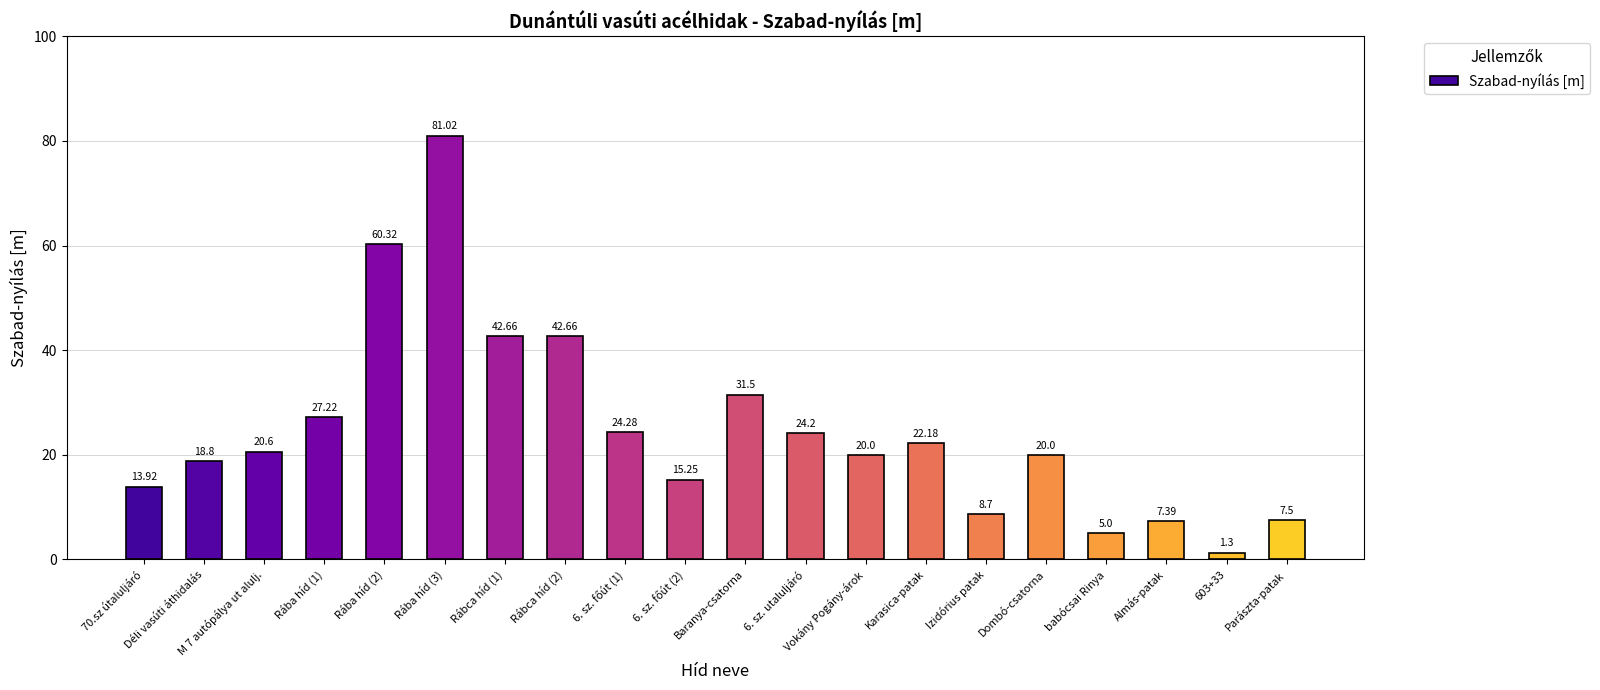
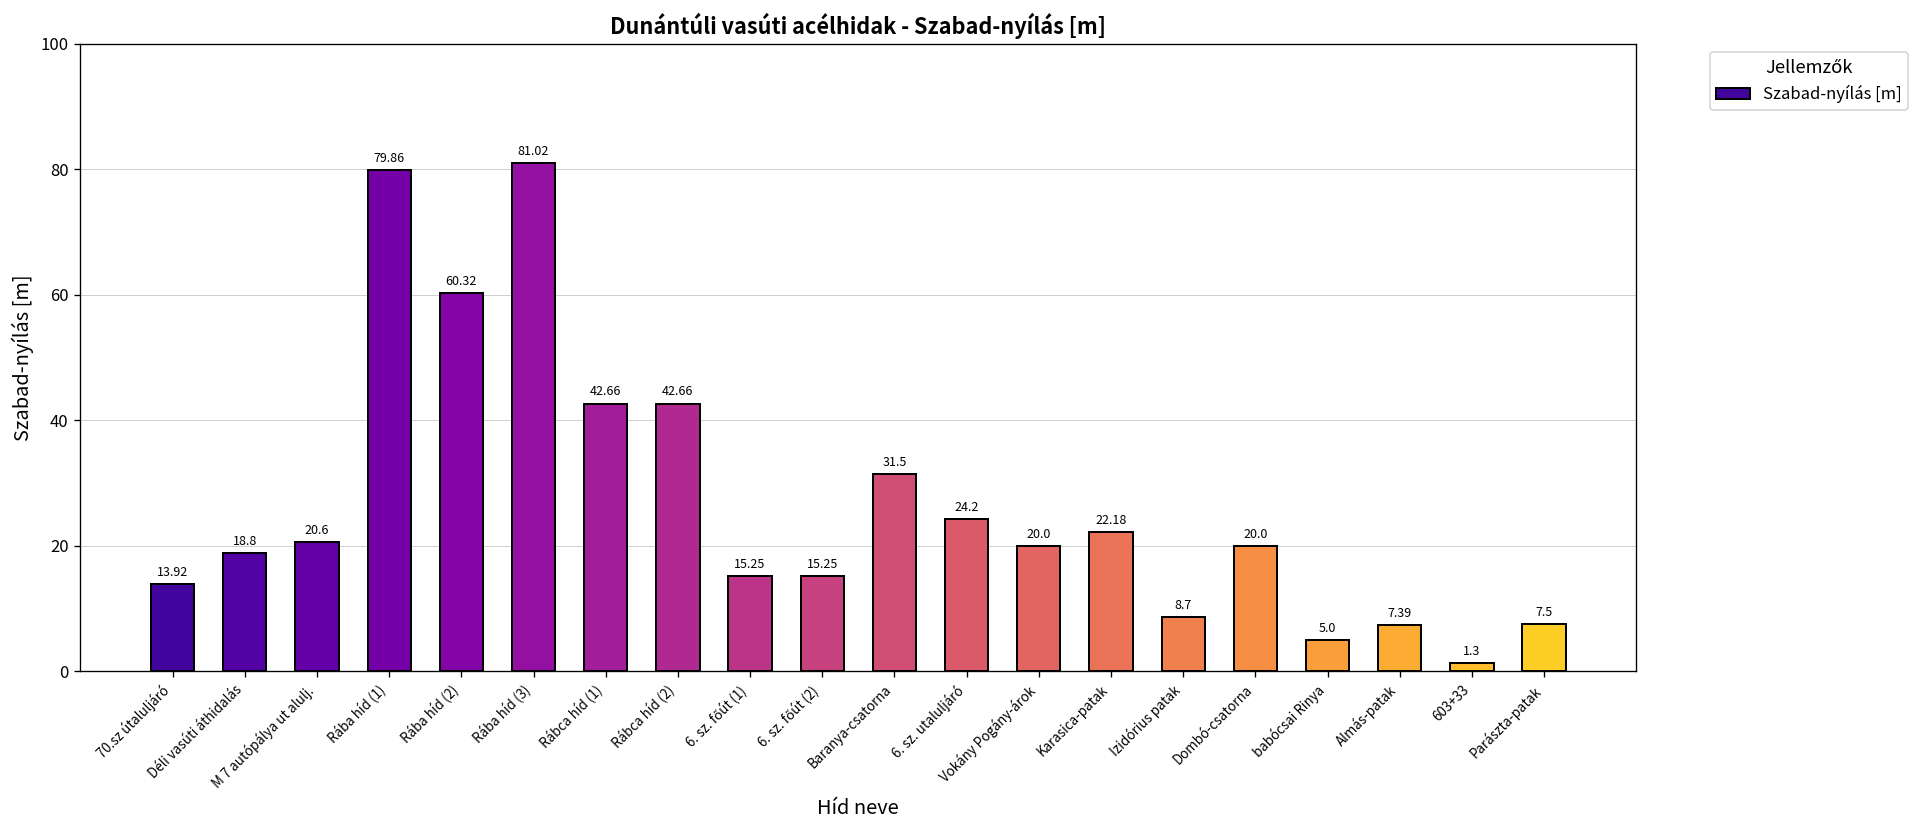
  {
    "70.sz útaluljáró": 13.92,
    "Déli vasúti áthidalás": 18.8,
    "M 7 autópálya ut alulj.": 20.6,
-   "Rába híd (1)": 27.22,
+   "Rába híd (1)": 79.86,
    "Rába híd (2)": 60.32,
    "Rába híd (3)": 81.02,
    "Rábca híd (1)": 42.66,
    "Rábca híd (2)": 42.66,
-   "6. sz. főút (1)": 24.28,
+   "6. sz. főút (1)": 15.25,
    "6. sz. főút (2)": 15.25,
    "Baranya-csatorna": 31.5,
    "6. sz. utaluljáró": 24.2,
    "Vokány Pogány-árok": 20.0,
    "Karasica-patak": 22.18,
    "Izidórius patak": 8.7,
    "Dombó-csatorna": 20.0,
    "babócsai Rinya": 5.0,
    "Almás-patak": 7.39,
    "603+33": 1.3,
    "Parászta-patak": 7.5
  }
